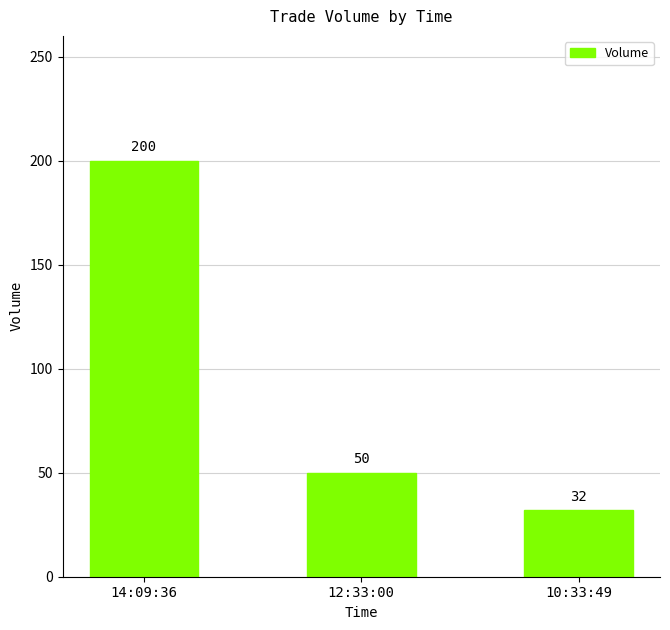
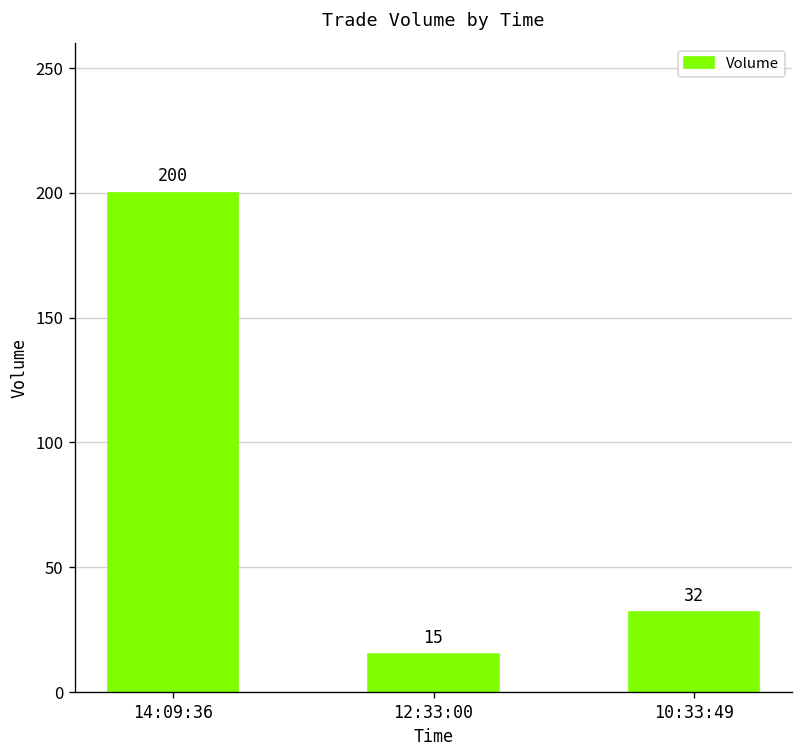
  {
    "14:09:36": 200,
-   "12:33:00": 50,
+   "12:33:00": 15,
    "10:33:49": 32
  }
